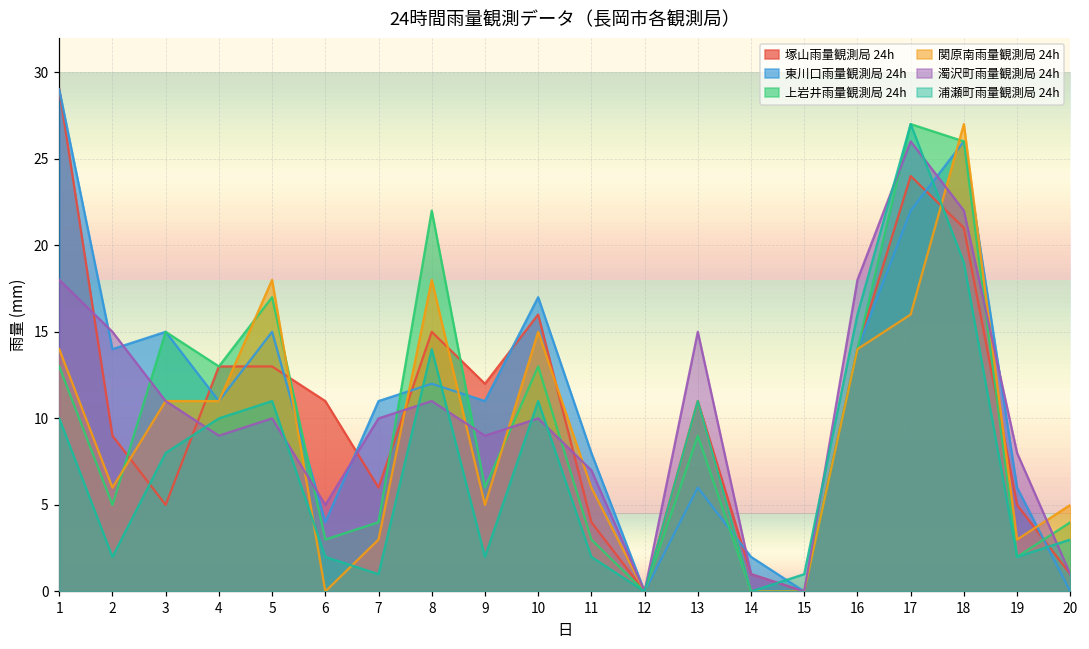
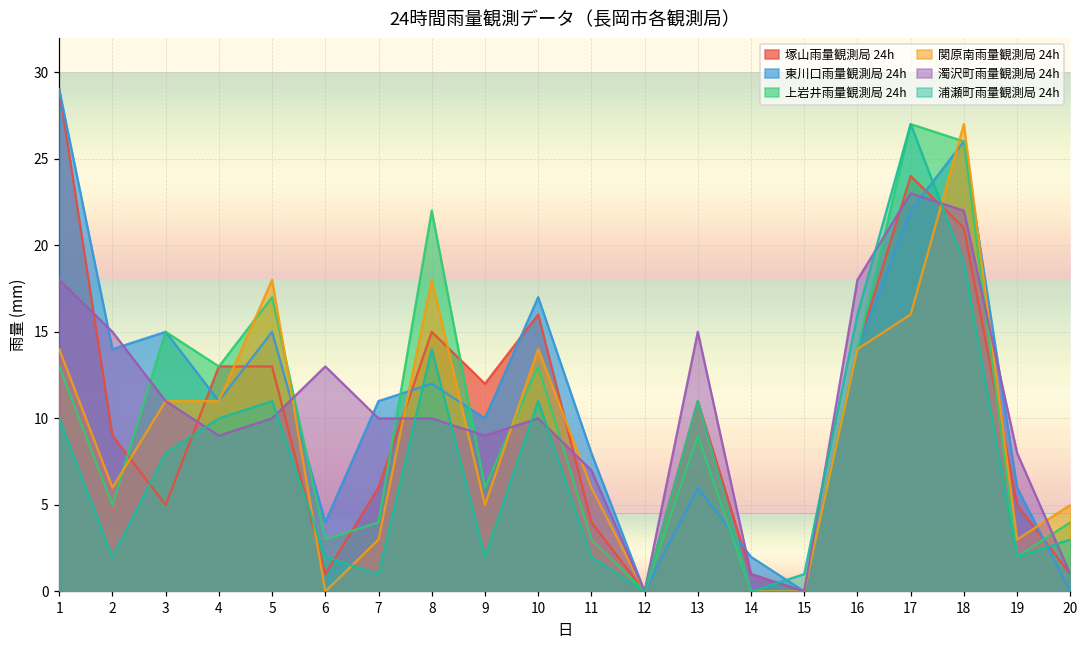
  {
    "塚山雨量観測局 24h": {
      "2": 9,
      "3": 5,
      "5": 13,
-     "6": 11,
+     "6": 1,
      "7": 6,
      "8": 15,
      "9": 12,
      "10": 16,
      "11": 4,
      "17": 24,
      "18": 21,
      "19": 5
    },
    "東川口雨量観測局 24h": {
      "2": 14,
      "5": 15,
      "6": 4,
      "7": 11,
      "8": 12,
-     "9": 11,
+     "9": 10,
      "10": 17,
      "11": 8,
      "13": 6,
      "14": 2,
      "17": 22,
      "19": 6,
      "20": 0
    },
    "関原南雨量観測局 24h": {
      "1": 14,
      "2": 6,
      "5": 18,
      "6": 0,
      "7": 3,
      "8": 18,
      "9": 5,
-     "10": 15,
+     "10": 14,
      "11": 6,
      "17": 16,
      "18": 27,
      "19": 3,
      "20": 5
    },
    "濁沢町雨量観測局 24h": {
      "1": 18,
      "2": 15,
      "4": 9,
      "5": 10,
-     "6": 5,
+     "6": 13,
      "7": 10,
-     "8": 11,
+     "8": 10,
      "9": 9,
      "10": 10,
      "11": 7,
      "13": 15,
      "16": 18,
-     "17": 26,
+     "17": 23,
      "18": 22,
      "19": 8
    }
  }
